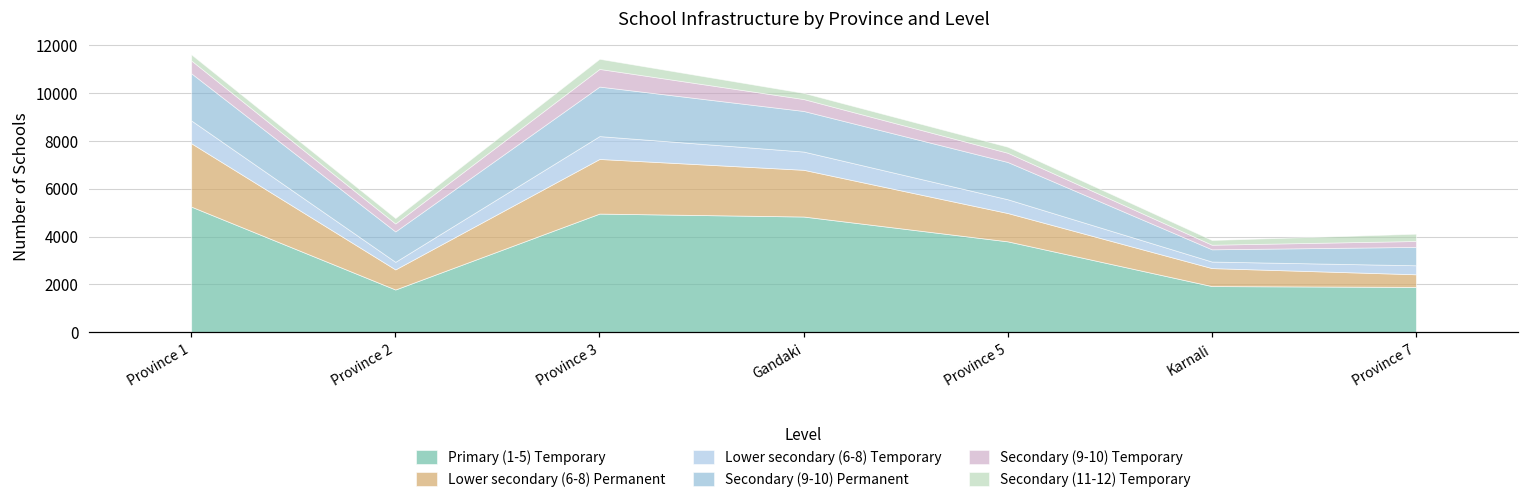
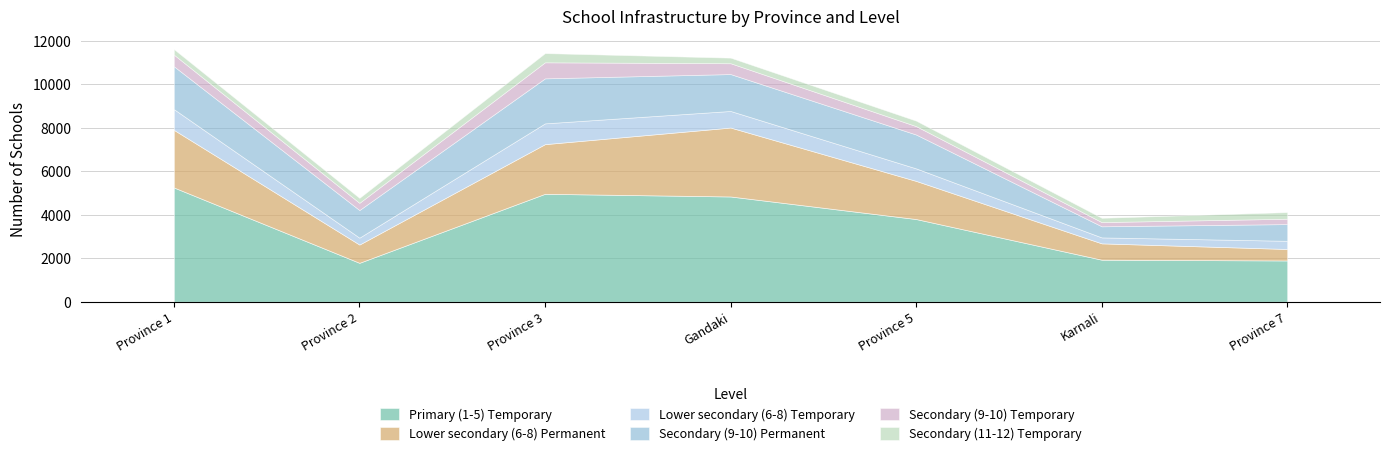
  {
    "Lower secondary (6-8) Permanent": {
      "Province 1": 2700,
      "Province 2": 800,
      "Province 3": 2300,
-     "Gandaki": 2000,
-     "Province 5": 1200,
+     "Gandaki": 3200,
+     "Province 5": 1800,
      "Karnali": 800,
      "Province 7": 500
    }
  }
